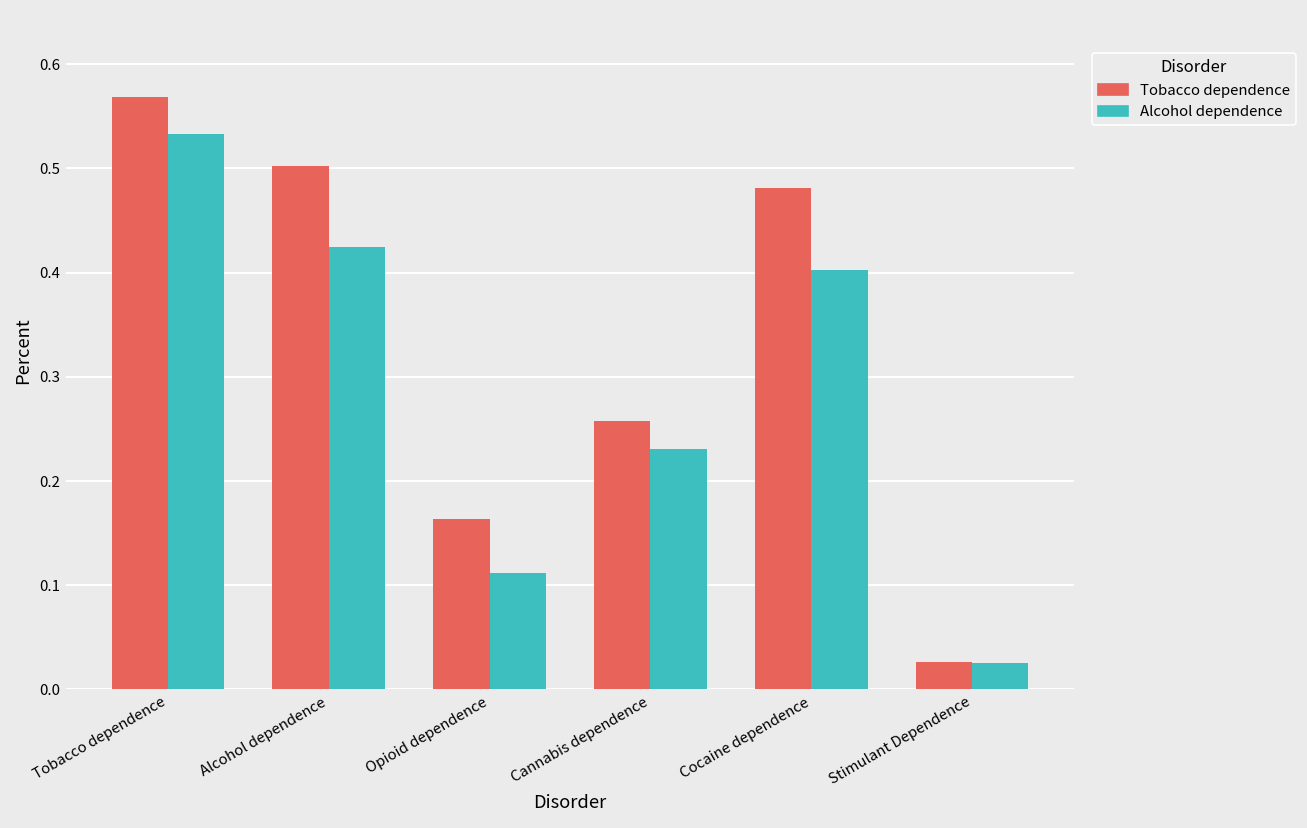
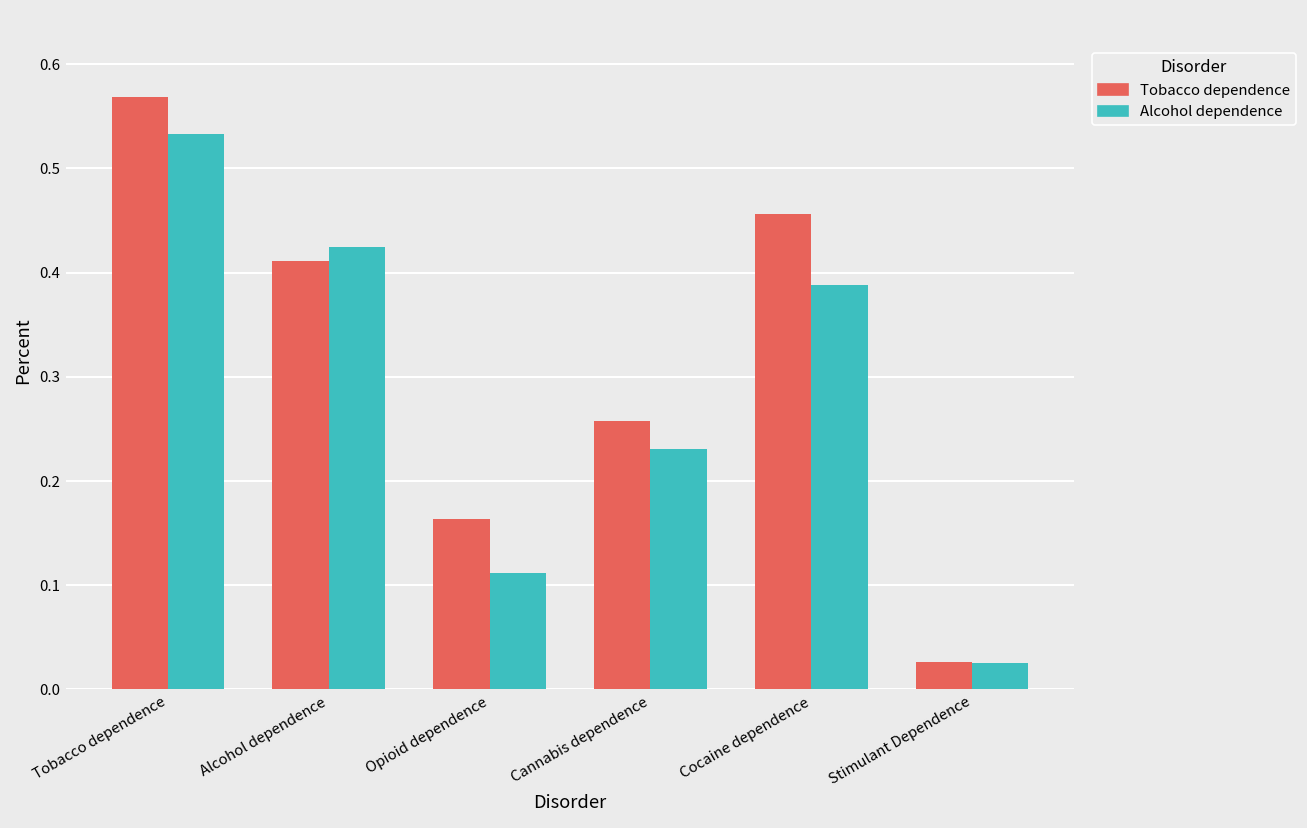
  {
    "Tobacco dependence": {
      "Tobacco dependence": 0.57,
-     "Alcohol dependence": 0.50,
+     "Alcohol dependence": 0.41,
      "Opioid dependence": 0.16,
      "Cannabis dependence": 0.26,
-     "Cocaine dependence": 0.48,
+     "Cocaine dependence": 0.46,
      "Stimulant Dependence": 0.03
    },
    "Alcohol dependence": {
      "Tobacco dependence": 0.53,
      "Alcohol dependence": 0.42,
      "Opioid dependence": 0.11,
      "Cannabis dependence": 0.23,
-     "Cocaine dependence": 0.40,
+     "Cocaine dependence": 0.39,
      "Stimulant Dependence": 0.03
    }
  }
